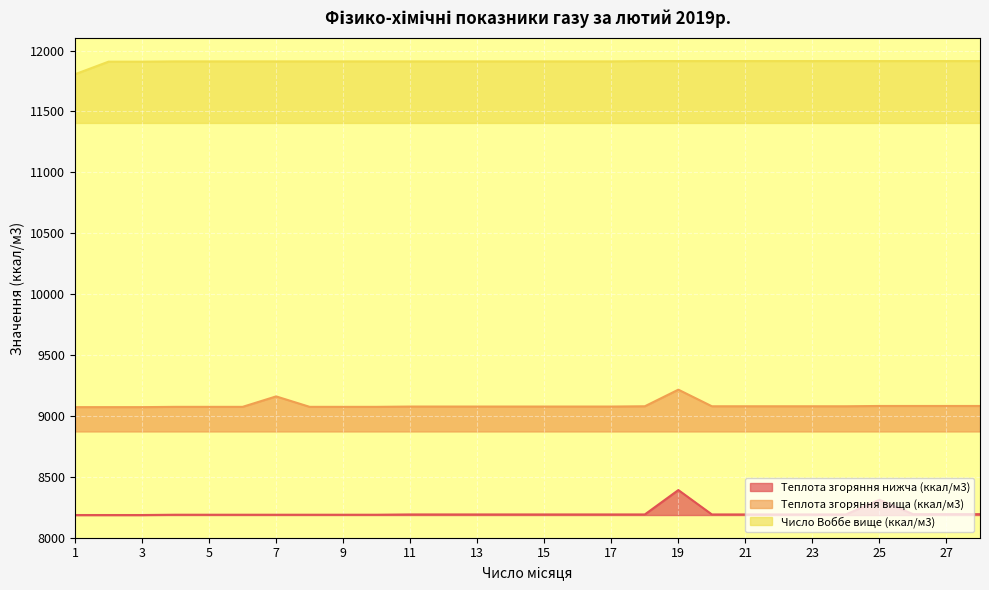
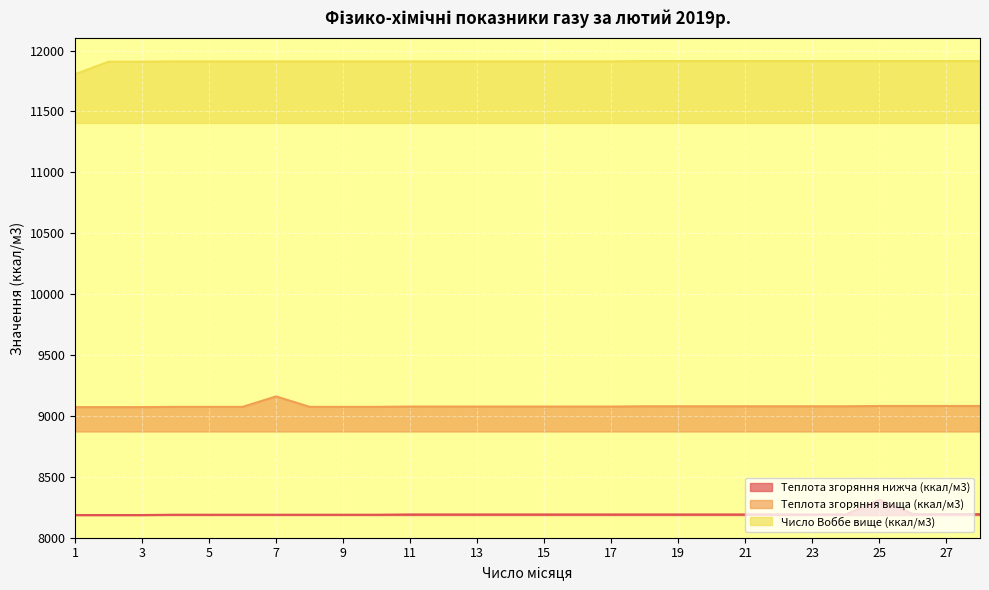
  {
    "Теплота згоряння нижча (ккал/м3)": {
      "1": 8190,
      "3": 8190,
      "5": 8190,
      "7": 8190,
      "9": 8190,
      "11": 8190,
      "13": 8190,
      "15": 8190,
      "17": 8190,
-     "19": 8390
+     "19": 8190
    },
    "Теплота згоряння вища (ккал/м3)": {
      "1": 9070,
      "3": 9070,
      "5": 9070,
      "7": 9160,
      "9": 9070,
      "11": 9080,
      "13": 9080,
      "15": 9080,
      "17": 9080,
-     "19": 9210,
+     "19": 9080,
      "21": 9080,
      "23": 9080,
      "25": 9080,
      "27": 9080
    },
    "Число Воббе вище (ккал/м3)": {
      "1": 11810,
      "3": 11910,
      "5": 11910,
      "7": 11910,
      "9": 11910,
      "11": 11910,
      "13": 11910,
      "15": 11910,
      "17": 11910,
      "19": 11910,
      "21": 11910,
      "23": 11910,
      "25": 11910,
      "27": 11910
    }
  }
